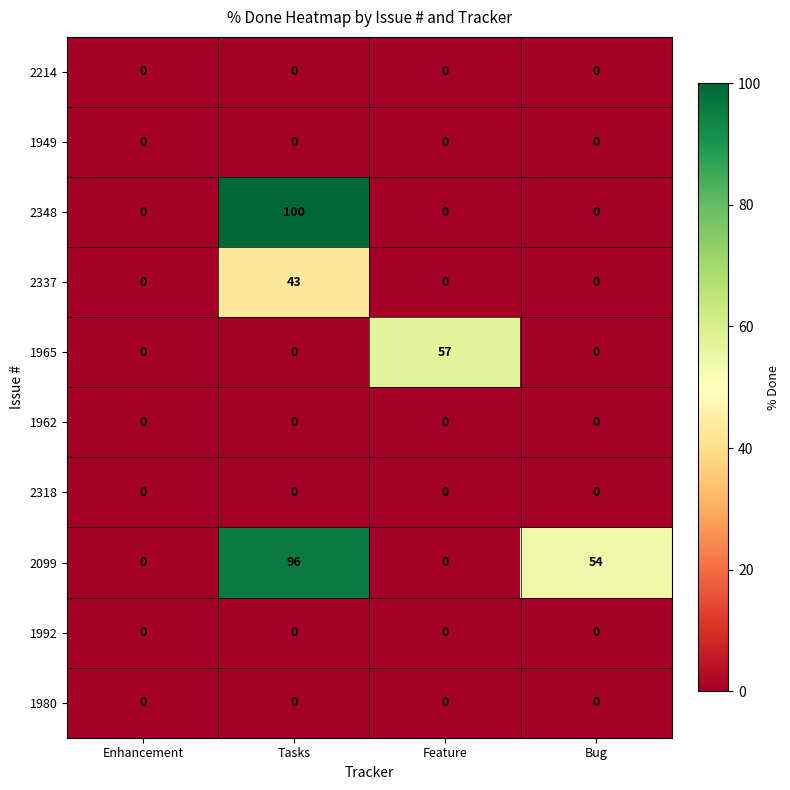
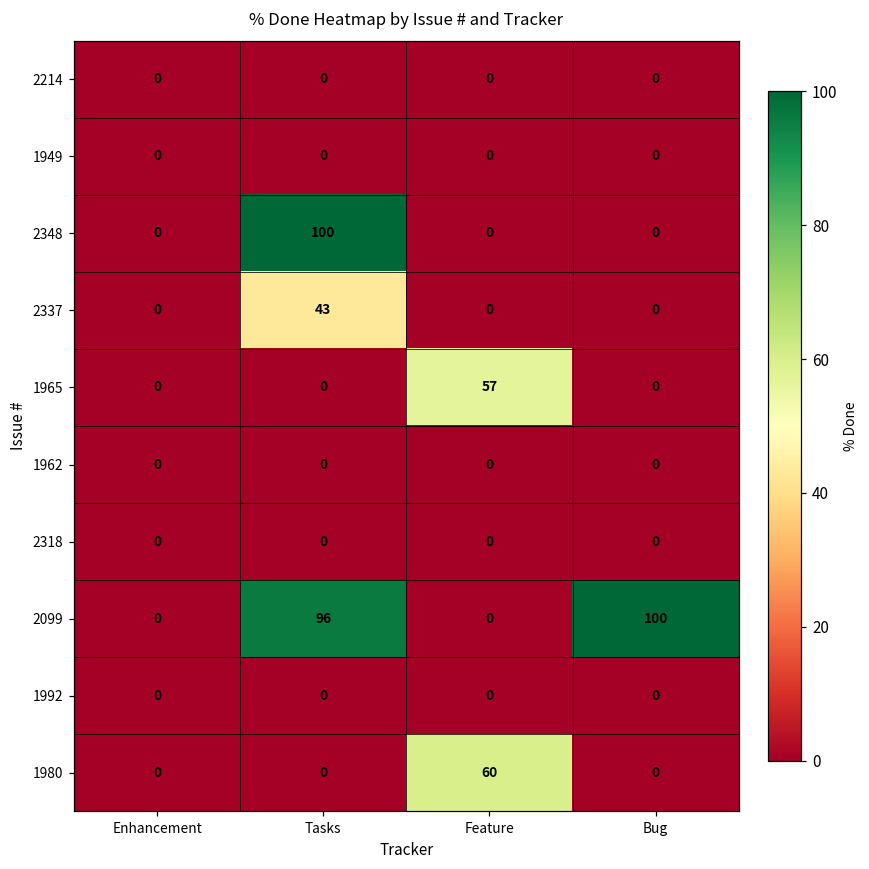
  {
    "2214": {
      "Enhancement": 0,
      "Tasks": 0,
      "Feature": 0,
      "Bug": 0
    },
    "1949": {
      "Enhancement": 0,
      "Tasks": 0,
      "Feature": 0,
      "Bug": 0
    },
    "2348": {
      "Enhancement": 0,
      "Tasks": 100,
      "Feature": 0,
      "Bug": 0
    },
    "2337": {
      "Enhancement": 0,
      "Tasks": 43,
      "Feature": 0,
      "Bug": 0
    },
    "1965": {
      "Enhancement": 0,
      "Tasks": 0,
      "Feature": 57,
      "Bug": 0
    },
    "1962": {
      "Enhancement": 0,
      "Tasks": 0,
      "Feature": 0,
      "Bug": 0
    },
    "2318": {
      "Enhancement": 0,
      "Tasks": 0,
      "Feature": 0,
      "Bug": 0
    },
    "2099": {
      "Enhancement": 0,
      "Tasks": 96,
      "Feature": 0,
-     "Bug": 54
+     "Bug": 100
    },
    "1992": {
      "Enhancement": 0,
      "Tasks": 0,
      "Feature": 0,
      "Bug": 0
    },
    "1980": {
      "Enhancement": 0,
      "Tasks": 0,
-     "Feature": 0,
+     "Feature": 60,
      "Bug": 0
    }
  }
